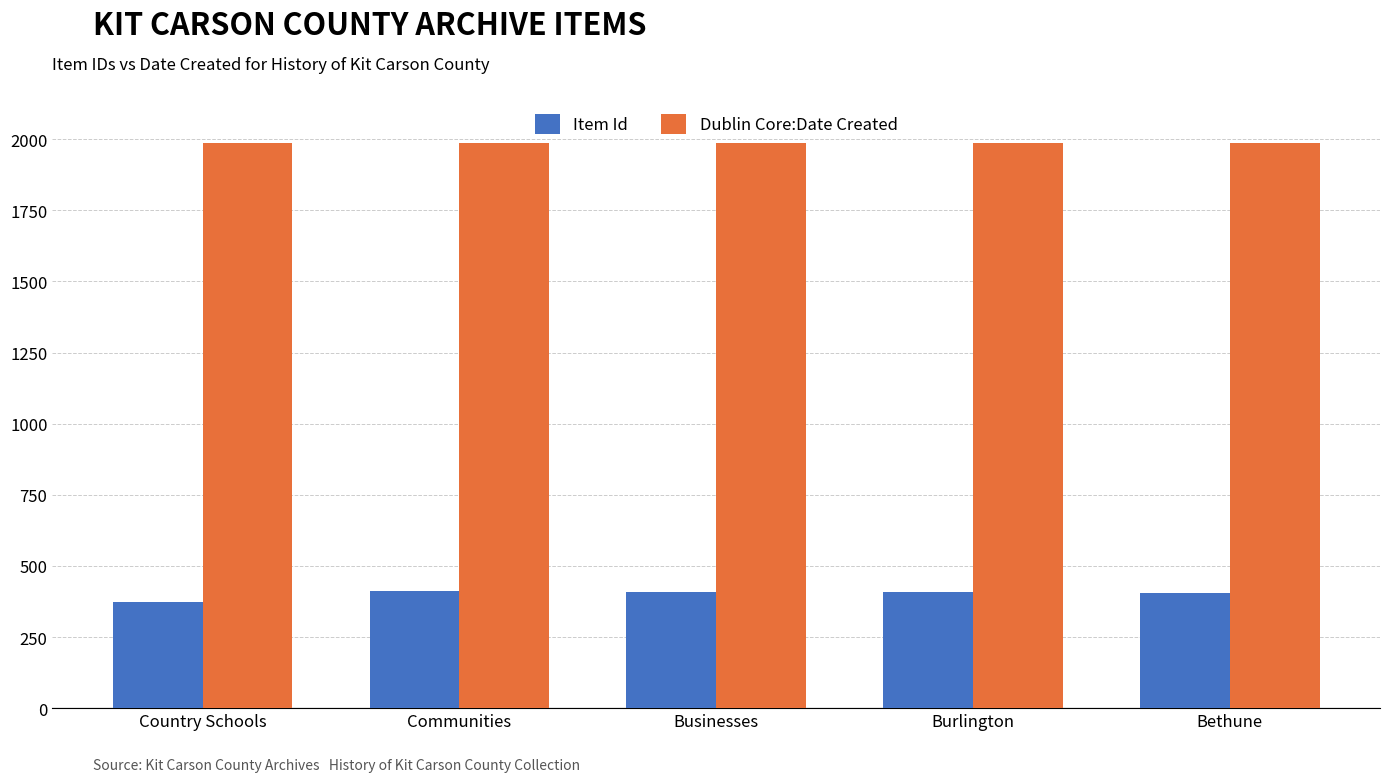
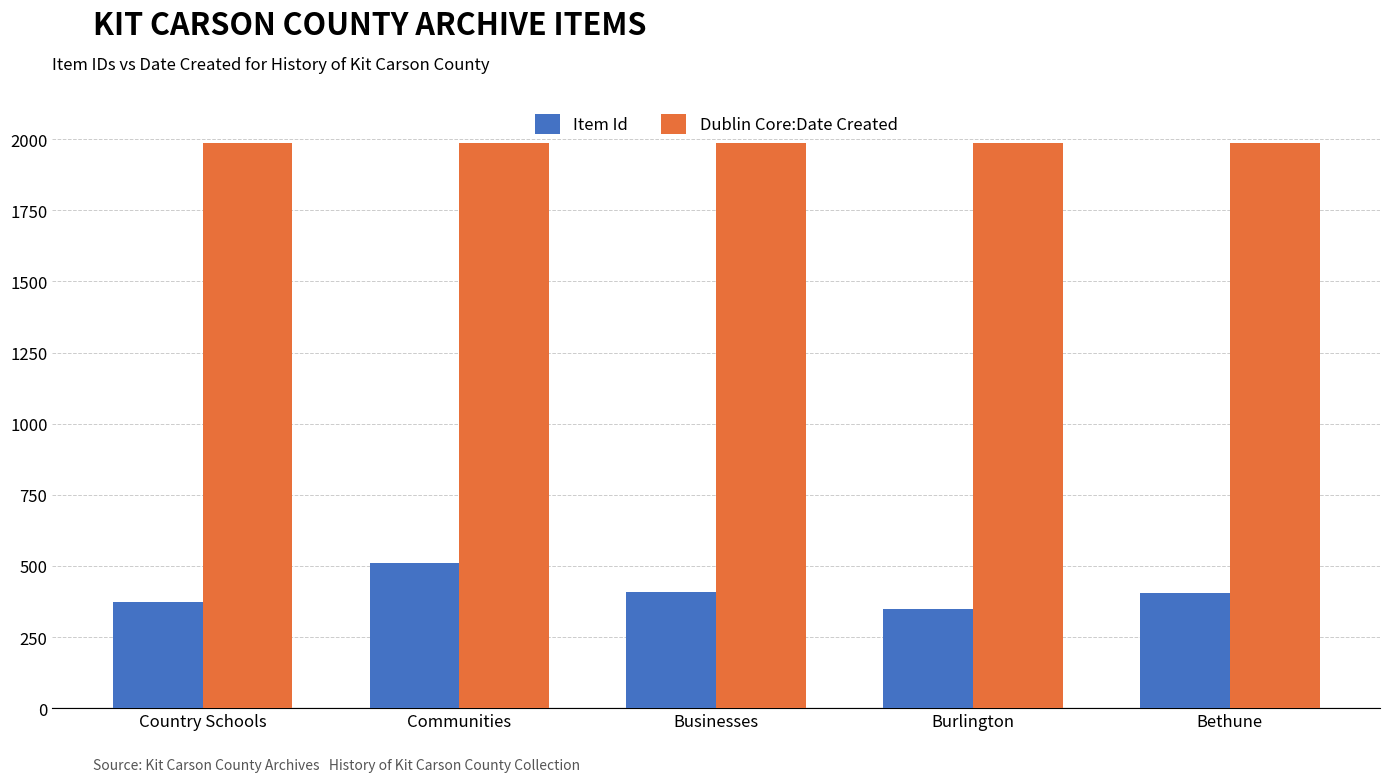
  {
    "Item Id": {
      "Country Schools": 370,
-     "Communities": 410,
+     "Communities": 510,
      "Businesses": 410,
-     "Burlington": 410,
+     "Burlington": 350,
      "Bethune": 410
    },
    "Dublin Core:Date Created": {
      "Country Schools": 1990,
      "Communities": 1990,
      "Businesses": 1990,
      "Burlington": 1990,
      "Bethune": 1990
    }
  }
